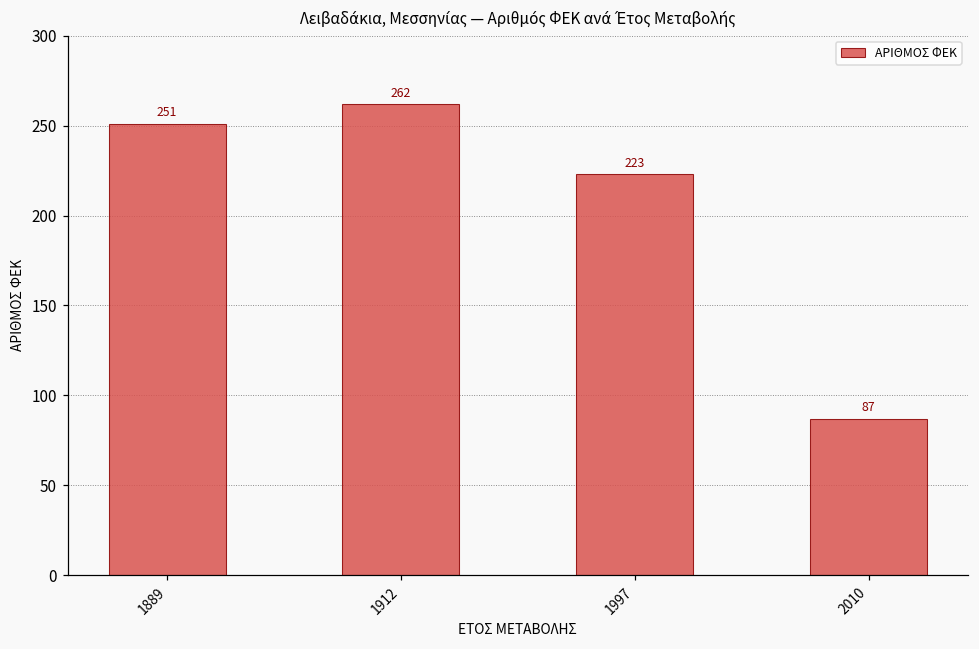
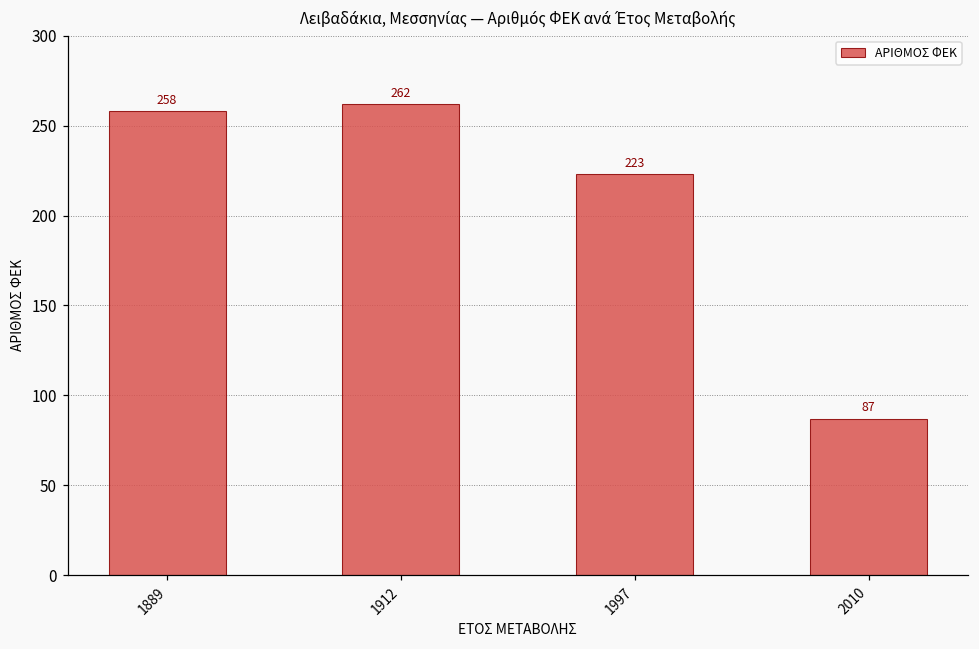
  {
-   "1889": 251,
+   "1889": 258,
    "1912": 262,
    "1997": 223,
    "2010": 87
  }
